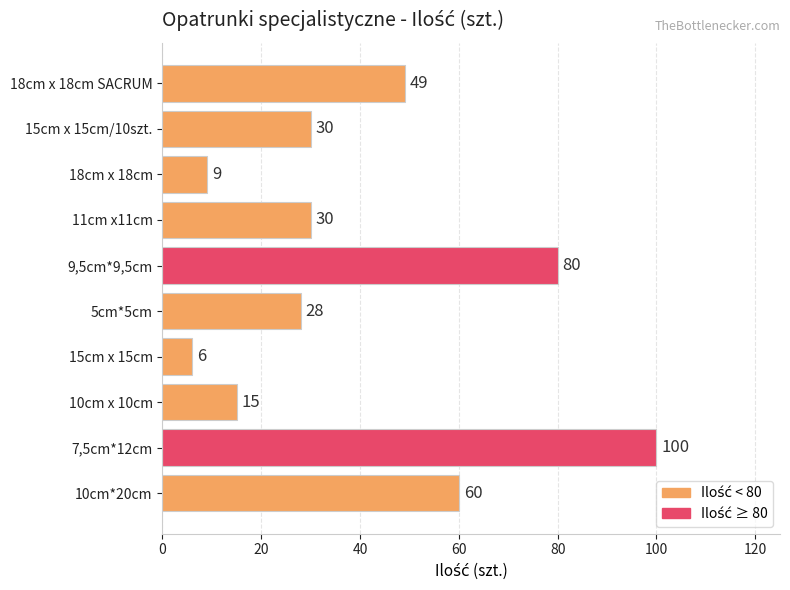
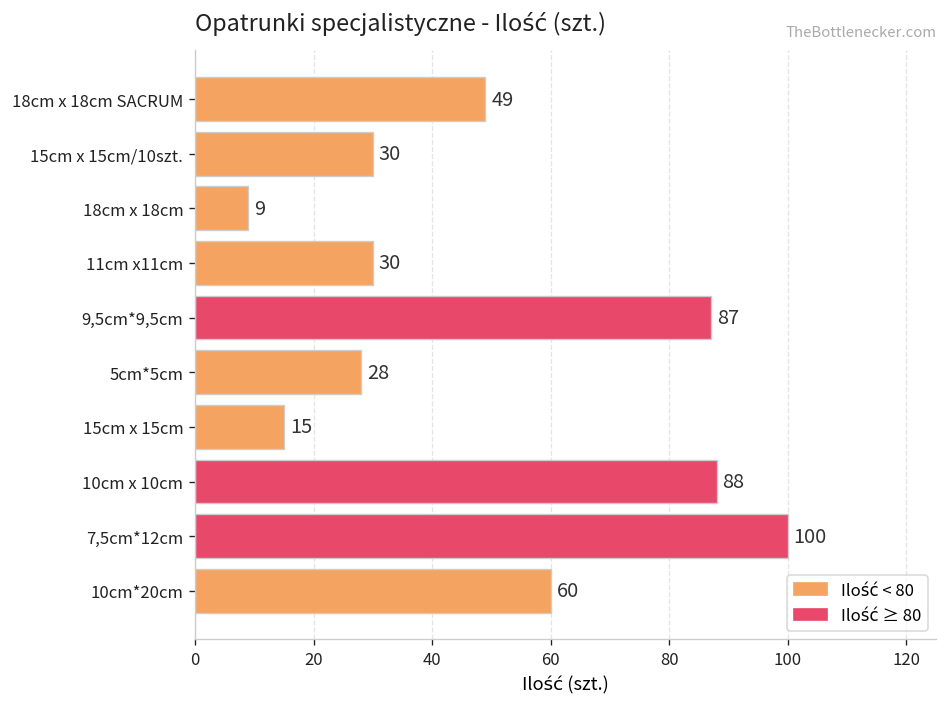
  {
    "18cm x 18cm SACRUM": 49,
    "15cm x 15cm/10szt.": 30,
    "18cm x 18cm": 9,
    "11cm x11cm": 30,
-   "9,5cm*9,5cm": 80,
+   "9,5cm*9,5cm": 87,
    "5cm*5cm": 28,
-   "15cm x 15cm": 6,
-   "10cm x 10cm": 15,
+   "15cm x 15cm": 15,
+   "10cm x 10cm": 88,
    "7,5cm*12cm": 100,
    "10cm*20cm": 60
  }
